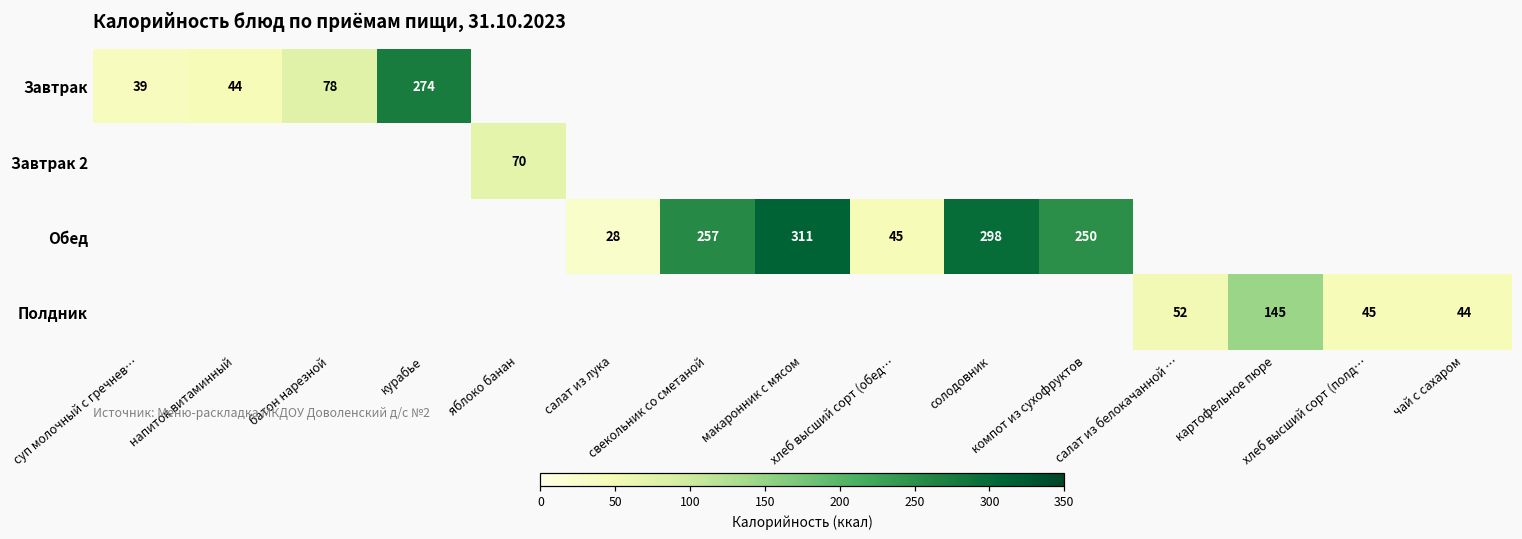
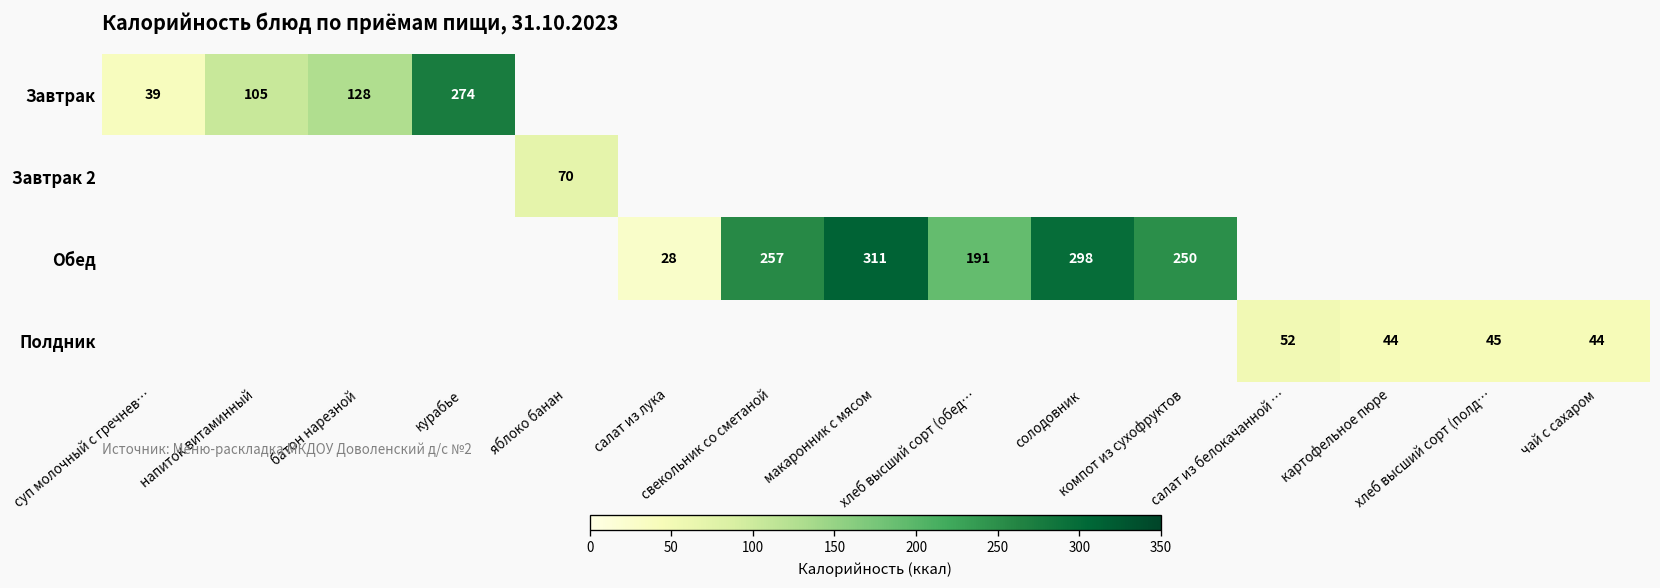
  {
    "Завтрак": {
      "суп молочный с гречнев…": 39,
-     "напиток витаминный": 44,
-     "батон нарезной": 78,
+     "напиток витаминный": 105,
+     "батон нарезной": 128,
      "курабье": 274
    },
    "Завтрак 2": {
      "яблоко банан": 70
    },
    "Обед": {
      "салат из лука": 28,
      "свекольник со сметаной": 257,
      "макаронник с мясом": 311,
-     "хлеб высший сорт (обед…": 45,
+     "хлеб высший сорт (обед…": 191,
      "солодовник": 298,
      "компот из сухофруктов": 250
    },
    "Полдник": {
      "салат из белокачанной …": 52,
-     "картофельное пюре": 145,
+     "картофельное пюре": 44,
      "хлеб высший сорт (полд…": 45,
      "чай с сахаром": 44
    }
  }
